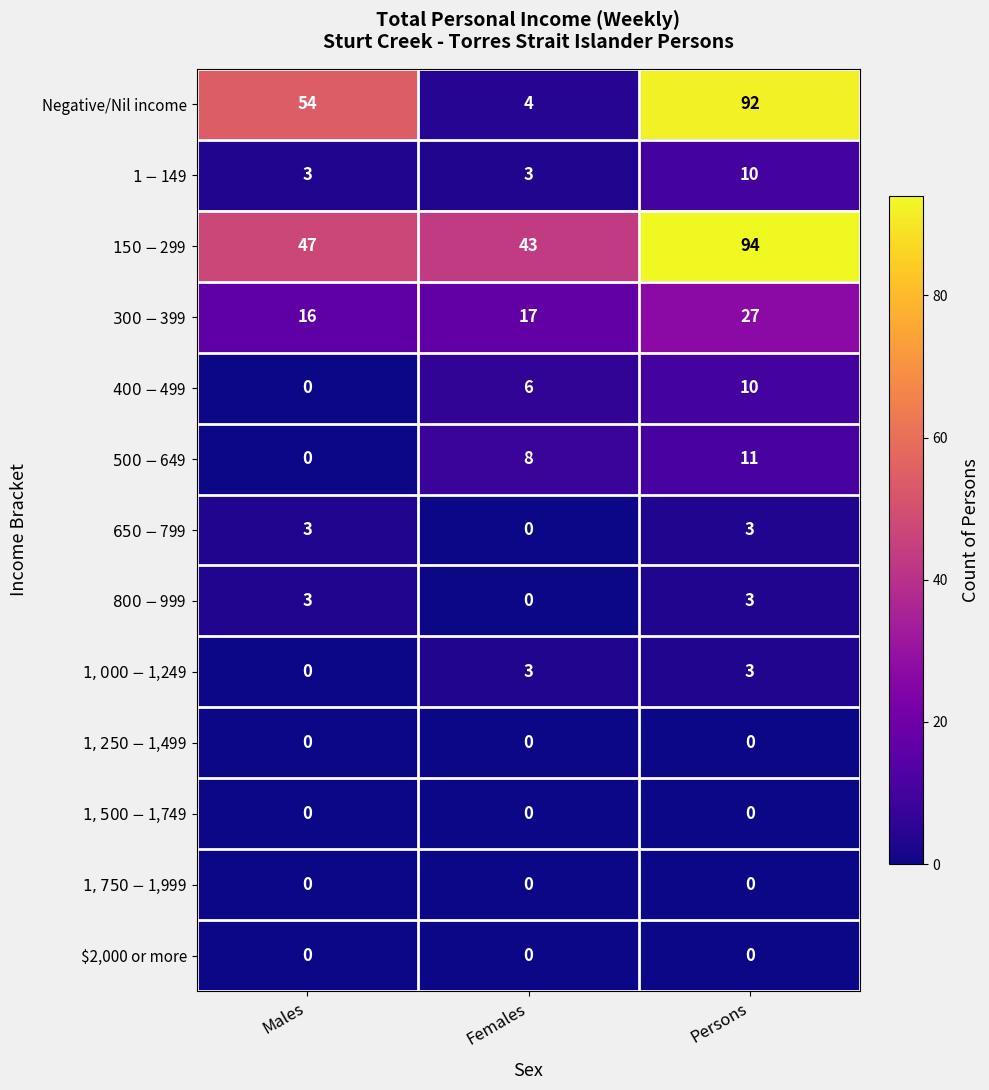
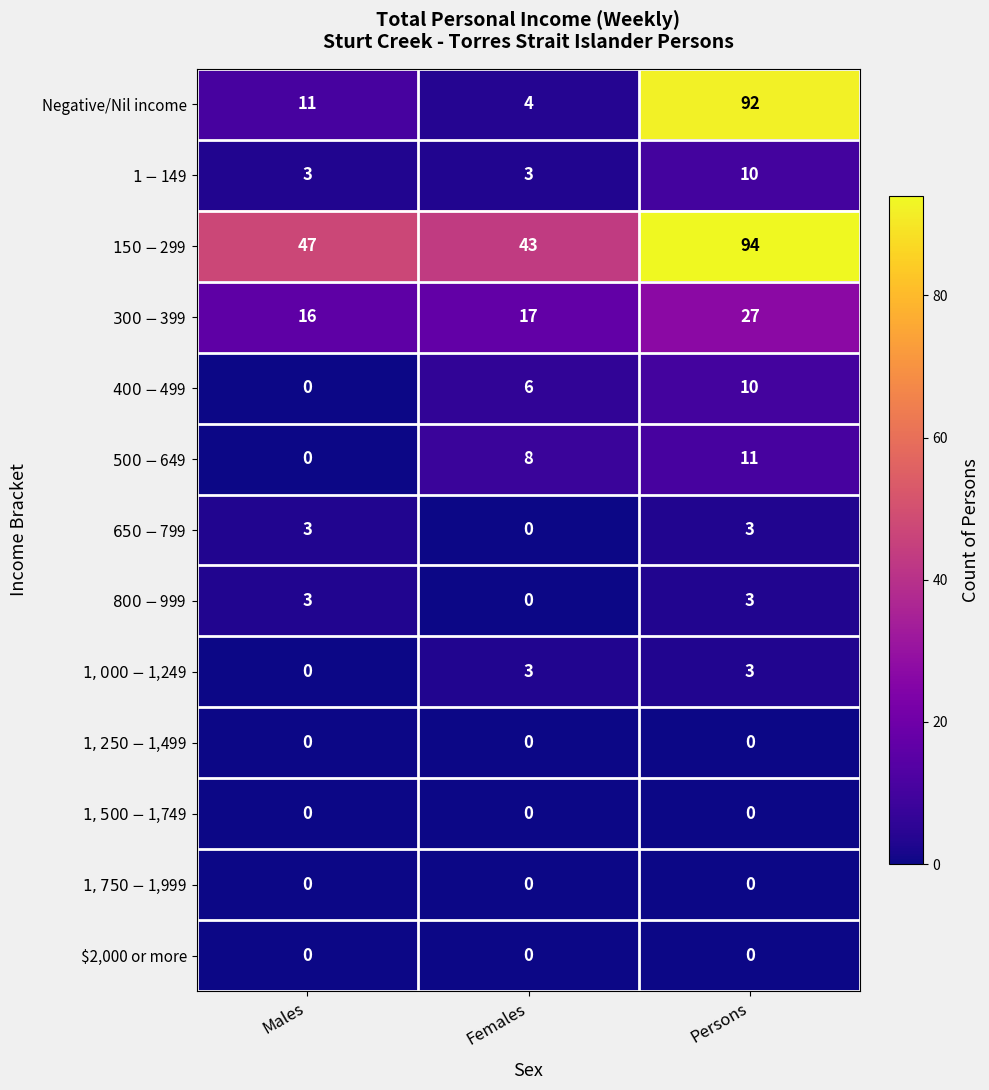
  {
    "Negative/Nil income": {
-     "Males": 54,
+     "Males": 11,
      "Females": 4,
      "Persons": 92
    },
    "$2,000 or more": {
      "Males": 0,
      "Females": 0,
      "Persons": 0
    }
  }
